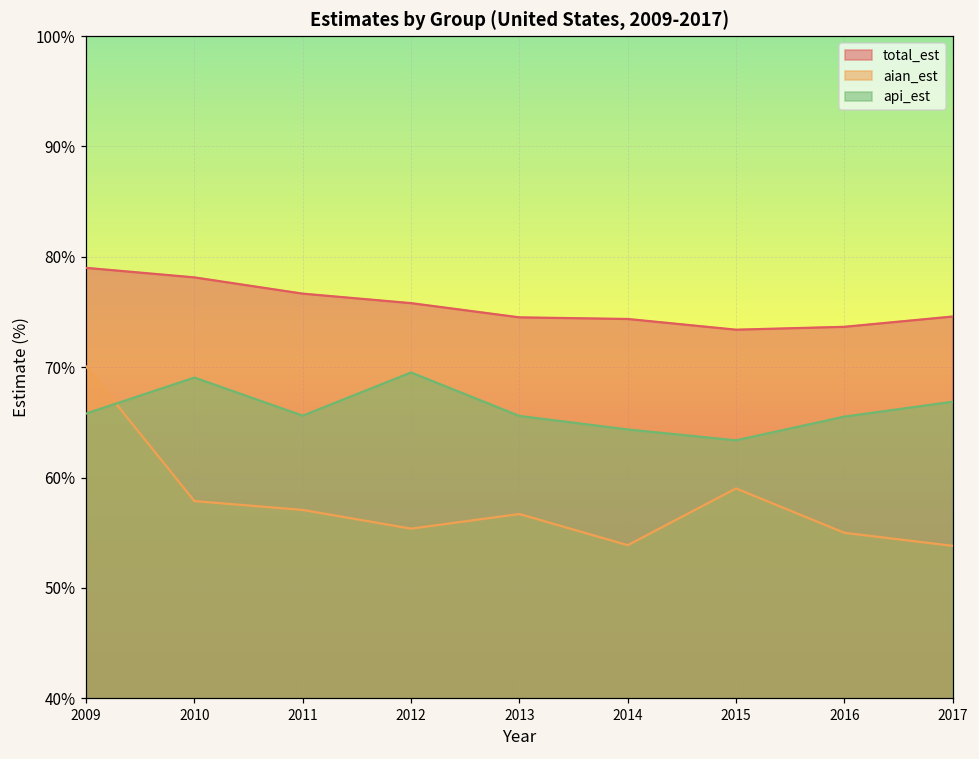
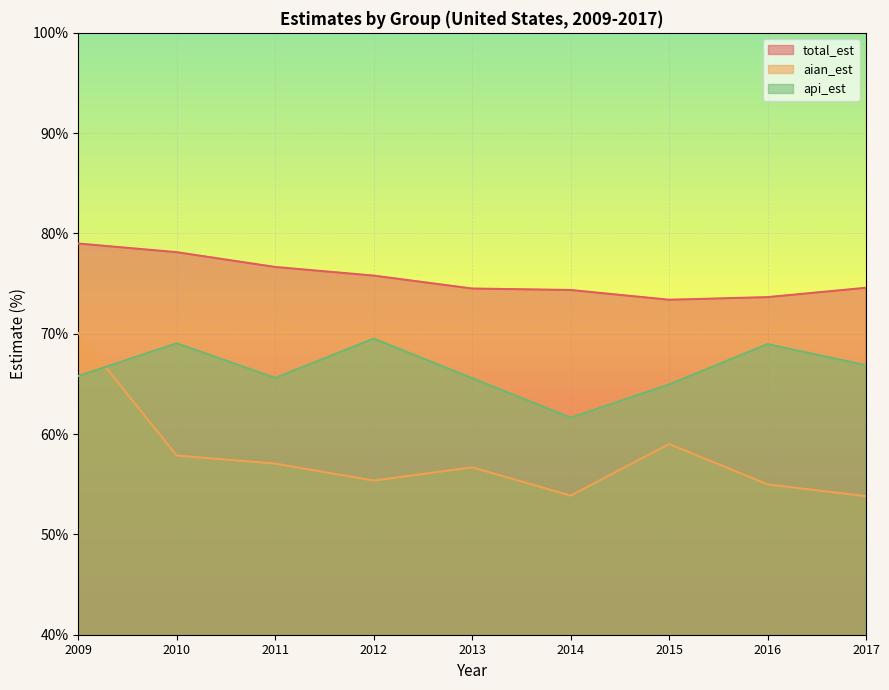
  {
    "api_est": {
      "2009": "65.8%",
      "2010": "69.1%",
      "2011": "65.6%",
      "2012": "69.5%",
      "2013": "65.6%",
-     "2014": "64.3%",
-     "2015": "63.4%",
-     "2016": "65.5%",
+     "2014": "61.6%",
+     "2015": "64.9%",
+     "2016": "69.0%",
      "2017": "66.9%"
    }
  }
